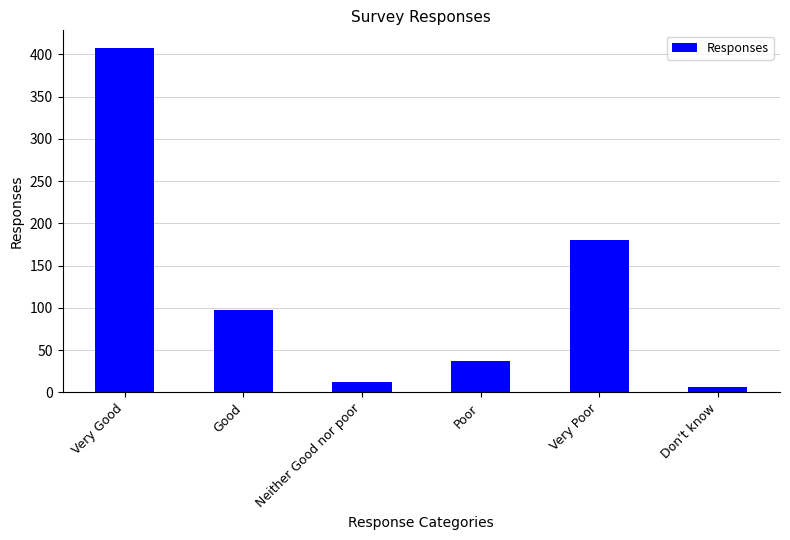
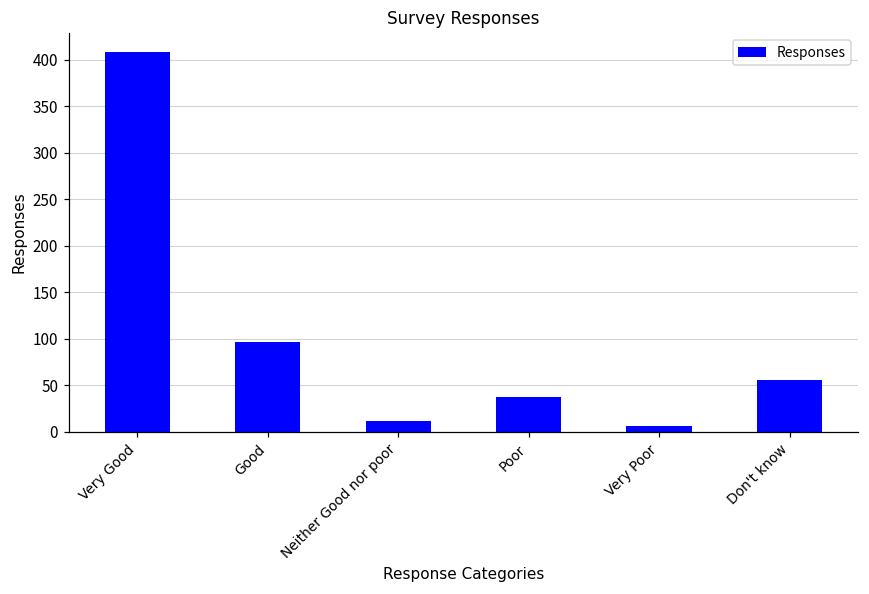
  {
    "Very Good": 410,
    "Good": 100,
    "Neither Good nor poor": 10,
    "Poor": 40,
-   "Very Poor": 180,
-   "Don't know": 10
+   "Very Poor": 10,
+   "Don't know": 60
  }
